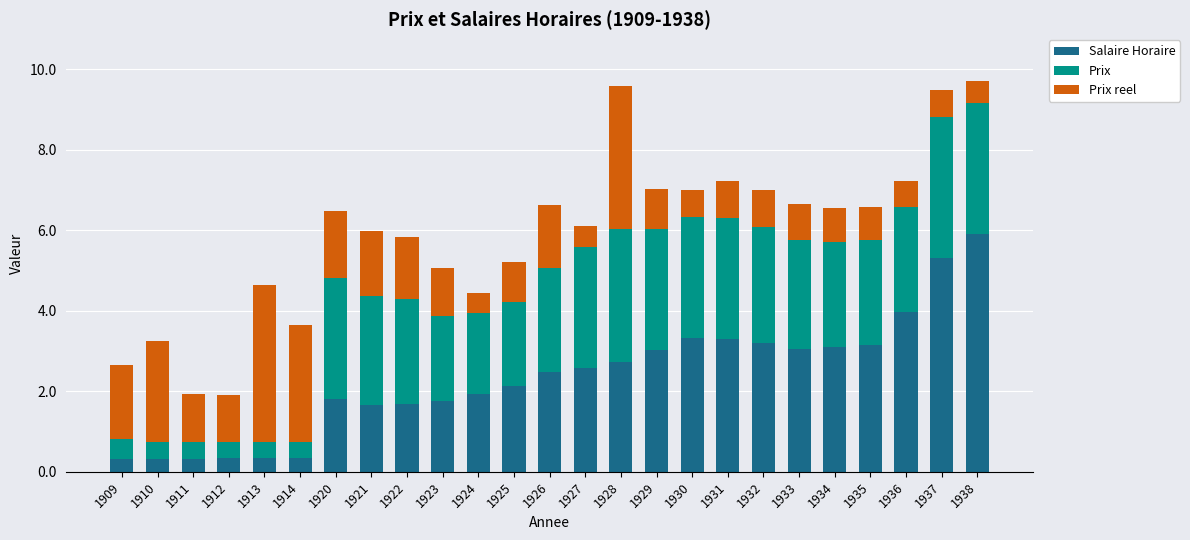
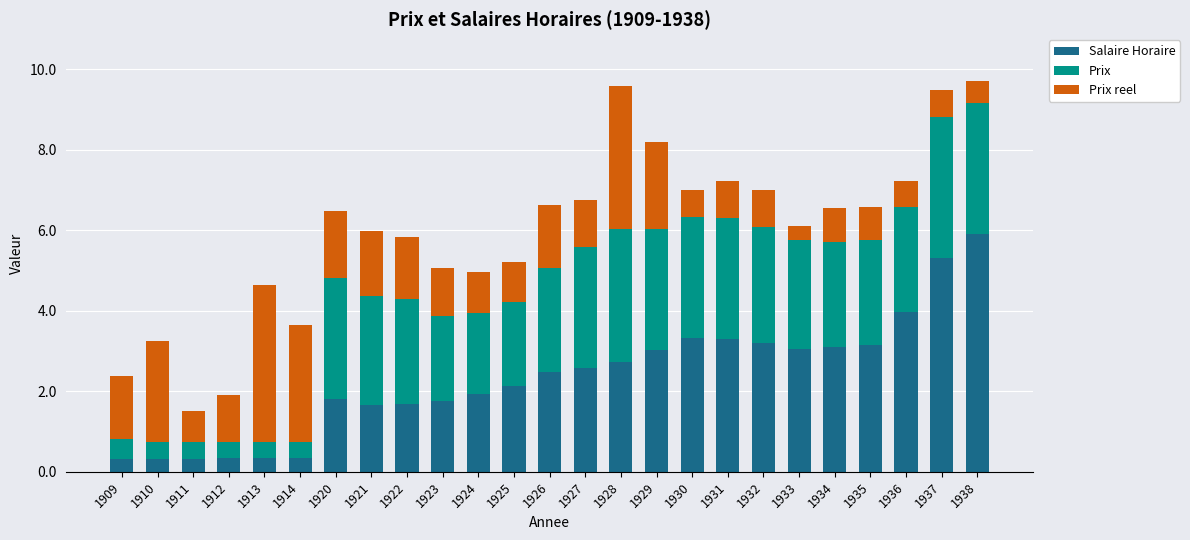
  {
    "Prix reel": {
-     "1909": 1.8,
+     "1909": 1.6,
      "1910": 2.5,
-     "1911": 1.2,
+     "1911": 0.8,
      "1912": 1.2,
      "1913": 3.9,
      "1914": 2.9,
      "1920": 1.7,
      "1921": 1.6,
      "1922": 1.5,
      "1923": 1.2,
-     "1924": 0.5,
+     "1924": 1.0,
      "1925": 1.0,
      "1926": 1.5,
-     "1927": 0.5,
+     "1927": 1.2,
      "1928": 3.6,
-     "1929": 1.0,
+     "1929": 2.2,
      "1930": 0.7,
      "1931": 0.9,
      "1932": 0.9,
-     "1933": 0.9,
+     "1933": 0.3,
      "1934": 0.8,
      "1935": 0.8,
      "1936": 0.7,
      "1937": 0.7,
      "1938": 0.6
    }
  }
